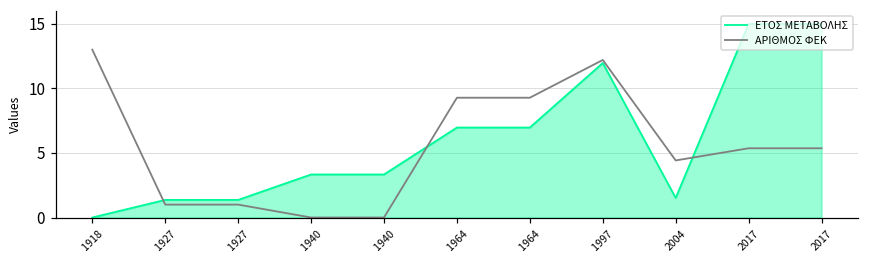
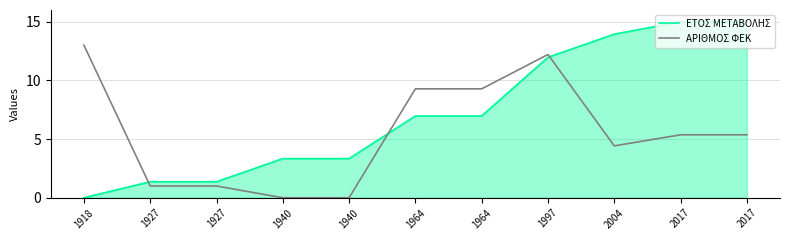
  {
    "ΕΤΟΣ ΜΕΤΑΒΟΛΗΣ": {
      "1918": 0.0,
      "1997": 12.0,
-     "2004": 1.5
+     "2004": 13.9
    },
    "ΑΡΙΘΜΟΣ ΦΕΚ": {
      "1918": 13.0,
      "1997": 12.2,
      "2004": 4.4
    }
  }
